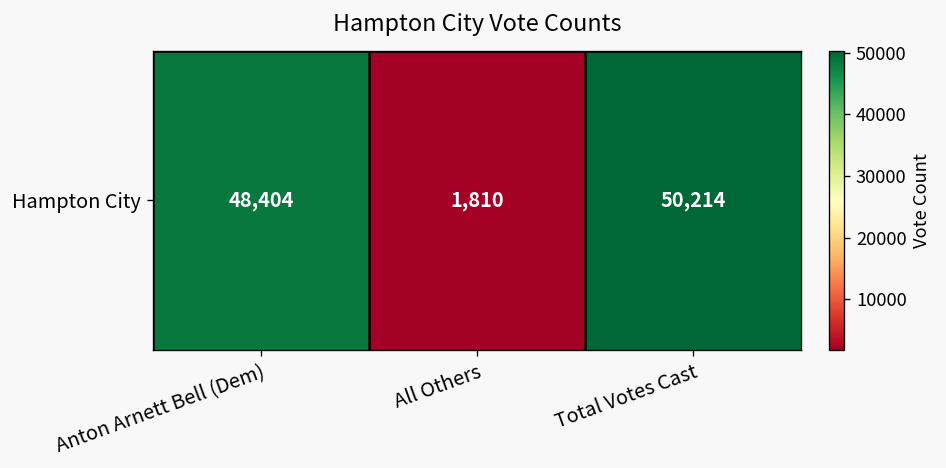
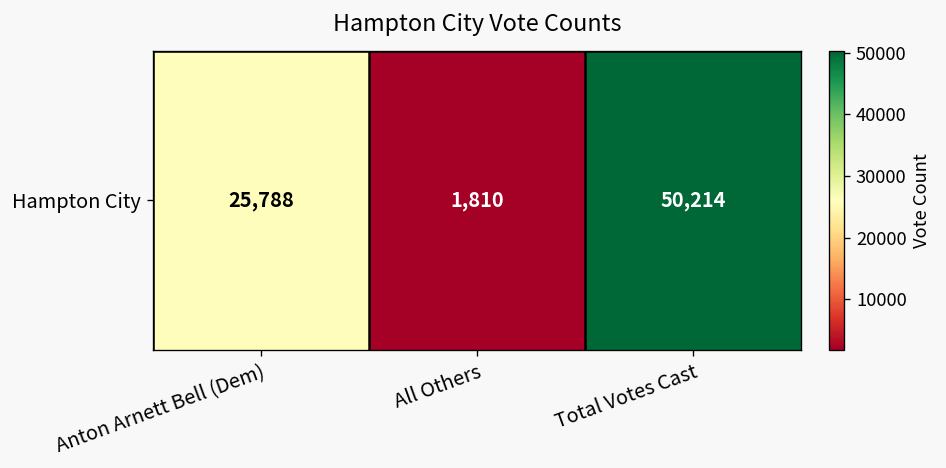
  {
    "Hampton City": {
-     "Anton Arnett Bell (Dem)": "48,404",
+     "Anton Arnett Bell (Dem)": "25,788",
      "All Others": "1,810",
      "Total Votes Cast": "50,214"
    }
  }
